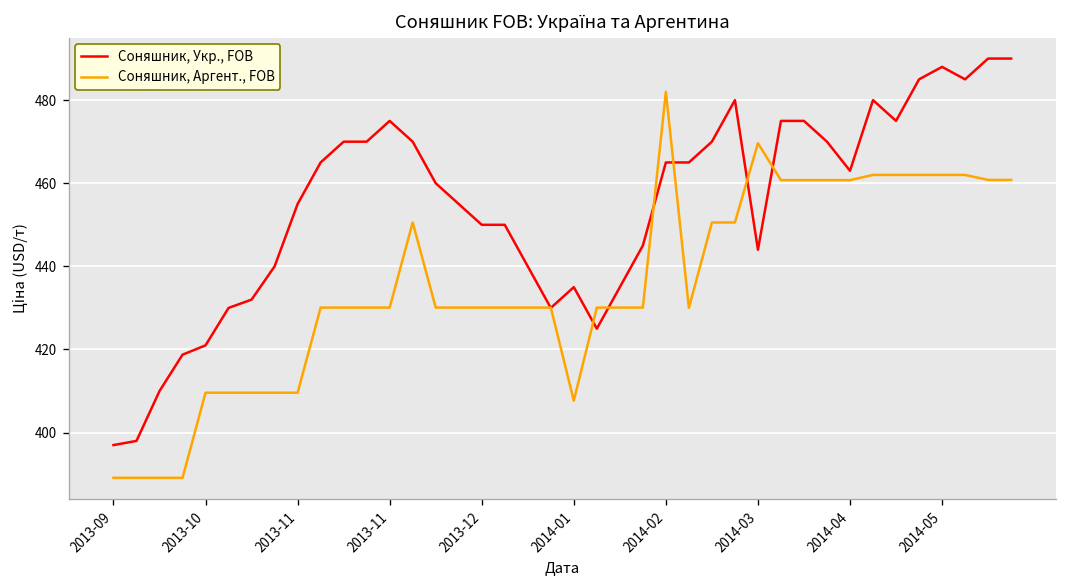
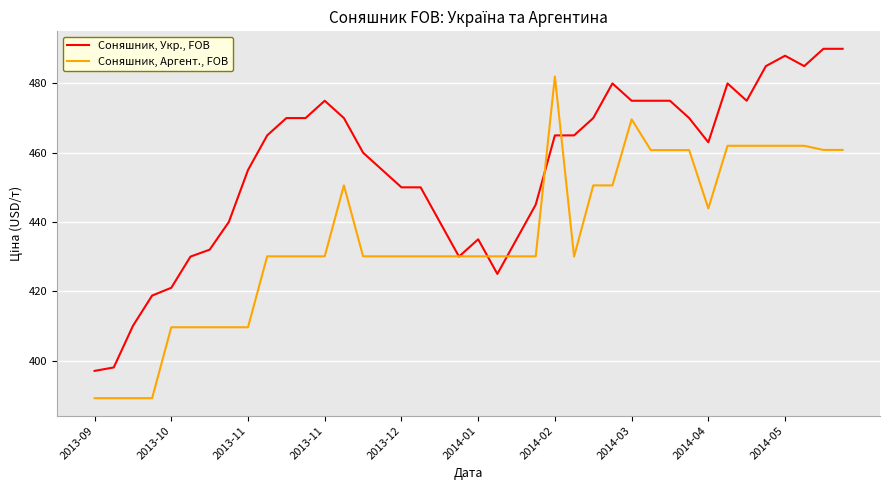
  {
    "Соняшник, Укр., FOB": {
      "2013-09": 397,
      "2013-10": 421,
      "2013-12": 450,
      "2014-01": 435,
      "2014-02": 465,
-     "2014-03": 444,
+     "2014-03": 475,
      "2014-04": 463,
      "2014-05": 488
    },
    "Соняшник, Аргент., FOB": {
      "2013-09": 389,
      "2013-10": 410,
      "2013-12": 430,
-     "2014-01": 408,
+     "2014-01": 430,
      "2014-02": 482,
      "2014-03": 470,
-     "2014-04": 461,
+     "2014-04": 444,
      "2014-05": 462
    }
  }
